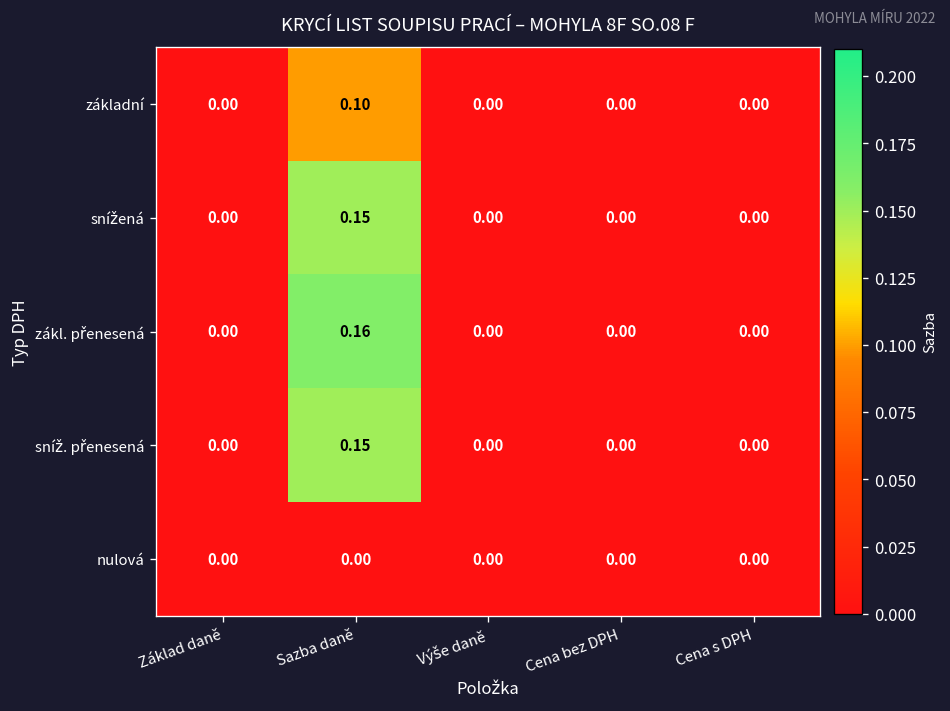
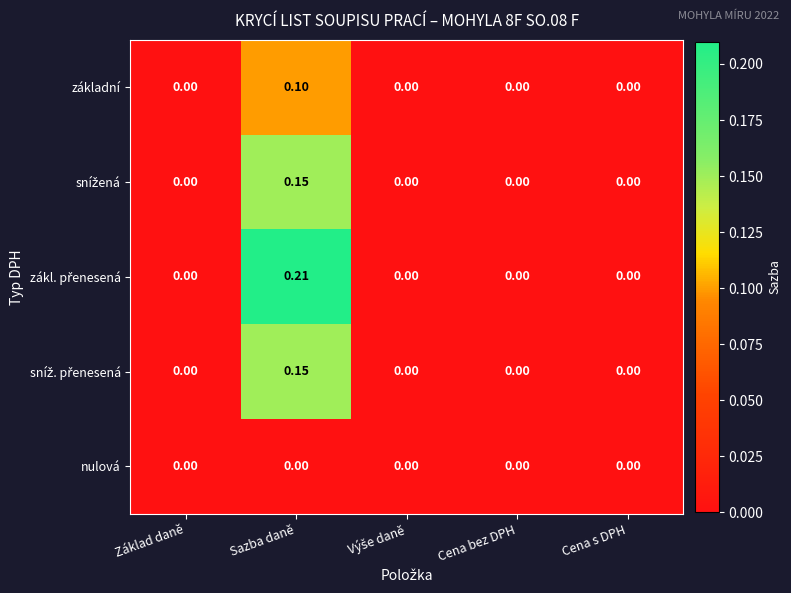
  {
    "základní": {
      "Základ daně": 0.00,
      "Sazba daně": 0.10,
      "Výše daně": 0.00,
      "Cena bez DPH": 0.00,
      "Cena s DPH": 0.00
    },
    "snížená": {
      "Základ daně": 0.00,
      "Sazba daně": 0.15,
      "Výše daně": 0.00,
      "Cena bez DPH": 0.00,
      "Cena s DPH": 0.00
    },
    "zákl. přenesená": {
      "Základ daně": 0.00,
-     "Sazba daně": 0.16,
+     "Sazba daně": 0.21,
      "Výše daně": 0.00,
      "Cena bez DPH": 0.00,
      "Cena s DPH": 0.00
    },
    "sníž. přenesená": {
      "Základ daně": 0.00,
      "Sazba daně": 0.15,
      "Výše daně": 0.00,
      "Cena bez DPH": 0.00,
      "Cena s DPH": 0.00
    },
    "nulová": {
      "Základ daně": 0.00,
      "Sazba daně": 0.00,
      "Výše daně": 0.00,
      "Cena bez DPH": 0.00,
      "Cena s DPH": 0.00
    }
  }
